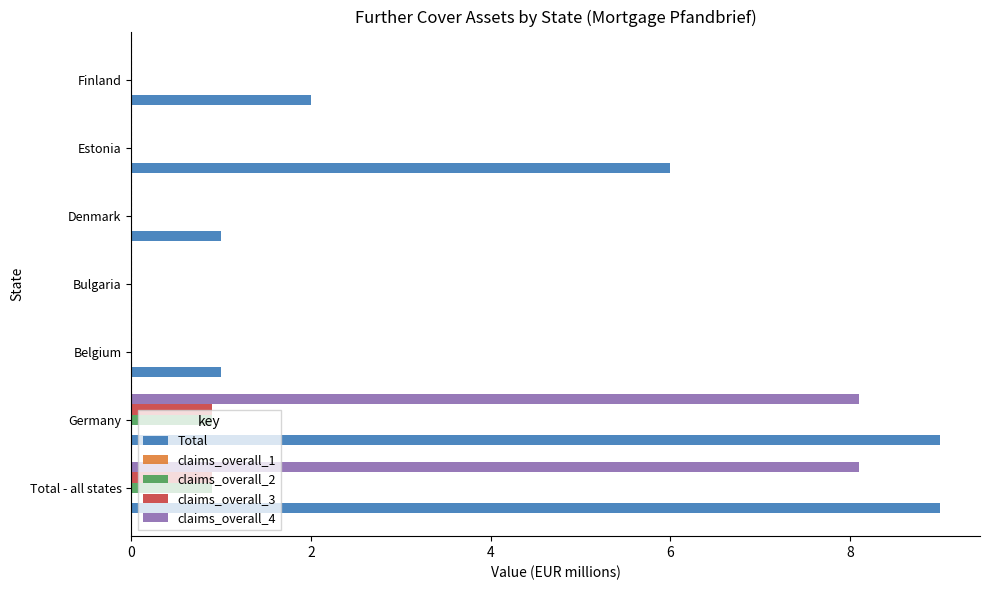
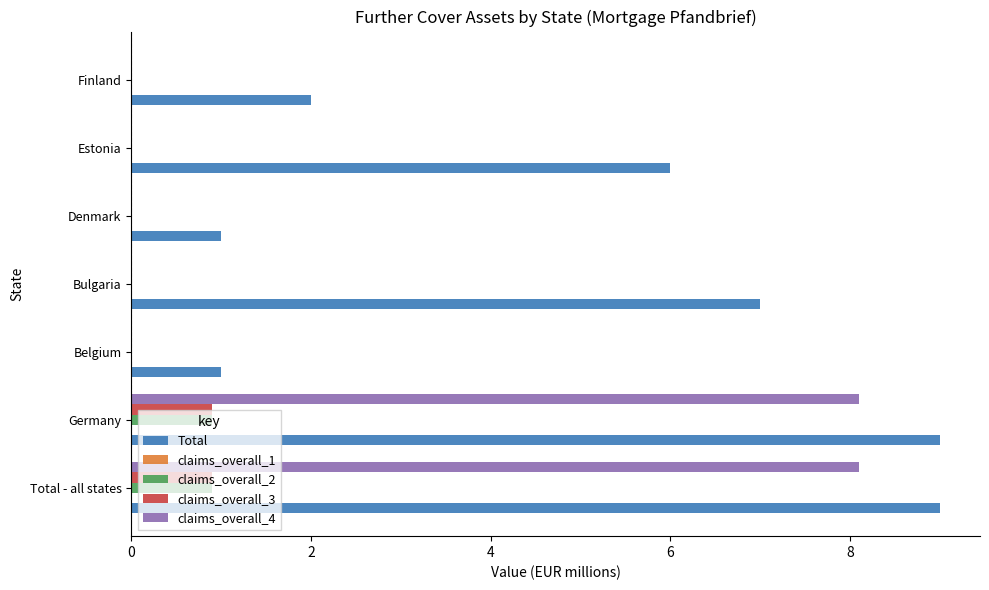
  {
    "Total": {
      "Finland": 2,
      "Estonia": 6,
      "Denmark": 1,
-     "Bulgaria": 0,
+     "Bulgaria": 7,
      "Belgium": 1,
      "Germany": 9,
      "Total - all states": 9
    },
    "claims_overall_1": {
      "Finland": 0,
      "Estonia": 0,
      "Denmark": 0,
      "Bulgaria": 0,
      "Belgium": 0,
      "Germany": 0,
      "Total - all states": 0
    },
    "claims_overall_2": {
      "Finland": 0,
      "Estonia": 0,
      "Denmark": 0,
      "Bulgaria": 0,
      "Belgium": 0
    },
    "claims_overall_3": {
      "Finland": 0,
      "Estonia": 0,
      "Denmark": 0,
      "Bulgaria": 0,
      "Belgium": 0,
      "Germany": 0.9
    },
    "claims_overall_4": {
      "Finland": 0,
      "Estonia": 0,
      "Denmark": 0,
      "Bulgaria": 0,
      "Belgium": 0,
      "Germany": 8.1,
      "Total - all states": 8.1
    }
  }
